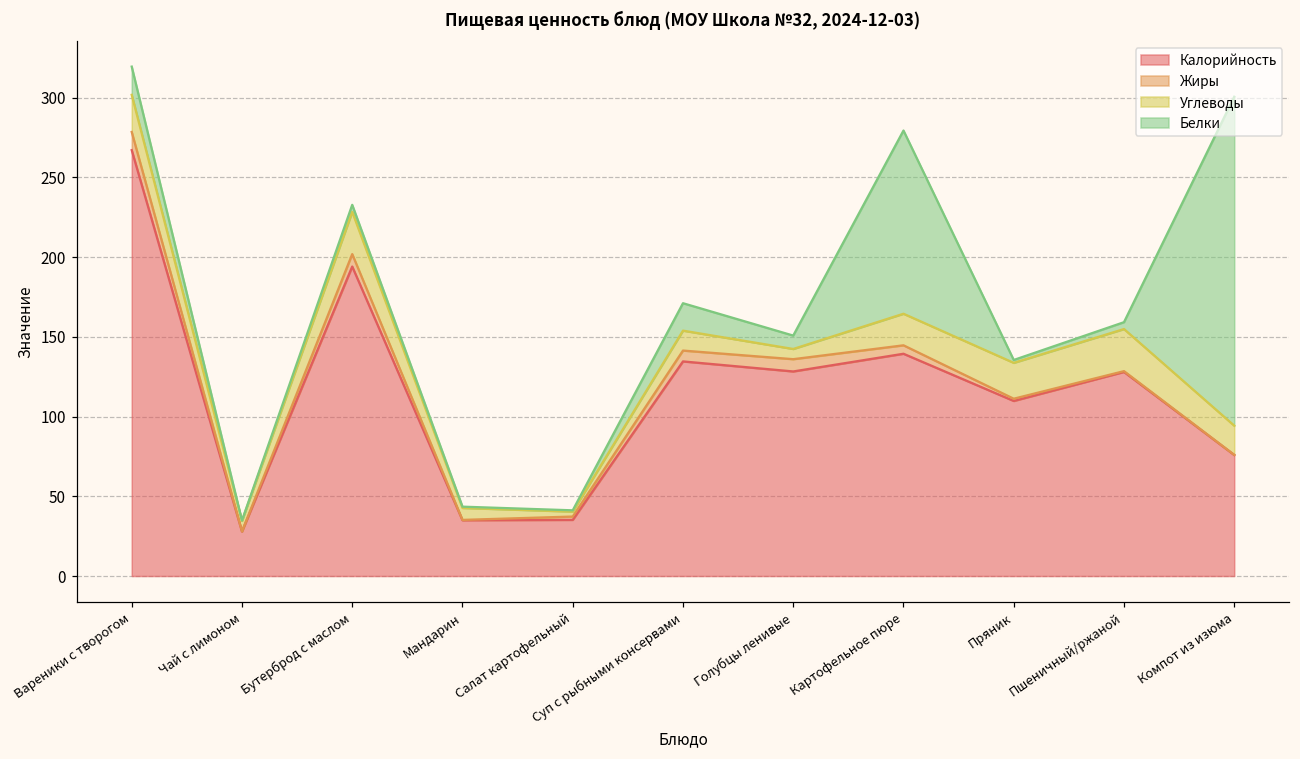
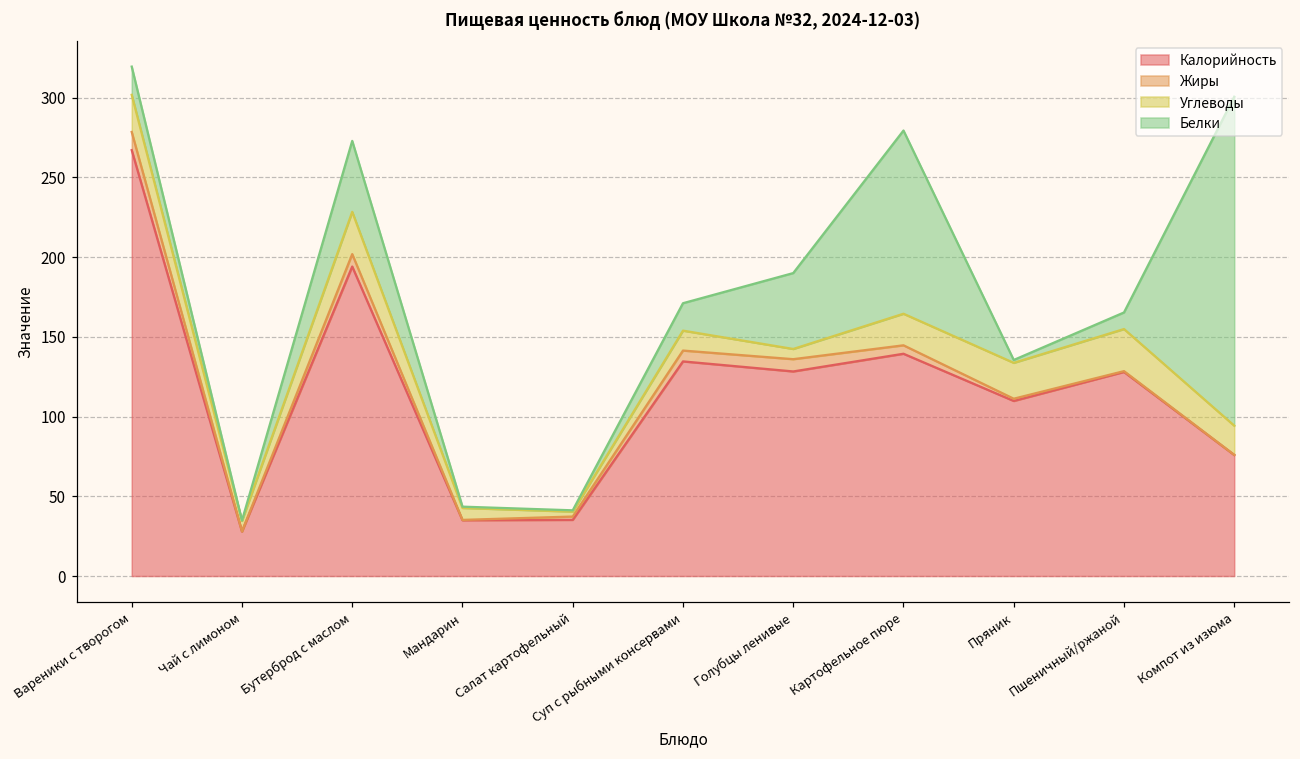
  {
    "Белки": {
      "Вареники с творогом": 18,
-     "Бутерброд с маслом": 4,
+     "Бутерброд с маслом": 44,
      "Суп с рыбными консервами": 17,
-     "Голубцы ленивые": 8,
+     "Голубцы ленивые": 48,
      "Картофельное пюре": 115,
      "Пряник": 2,
-     "Пшеничный/ржаной": 4
+     "Пшеничный/ржаной": 10
    }
  }
